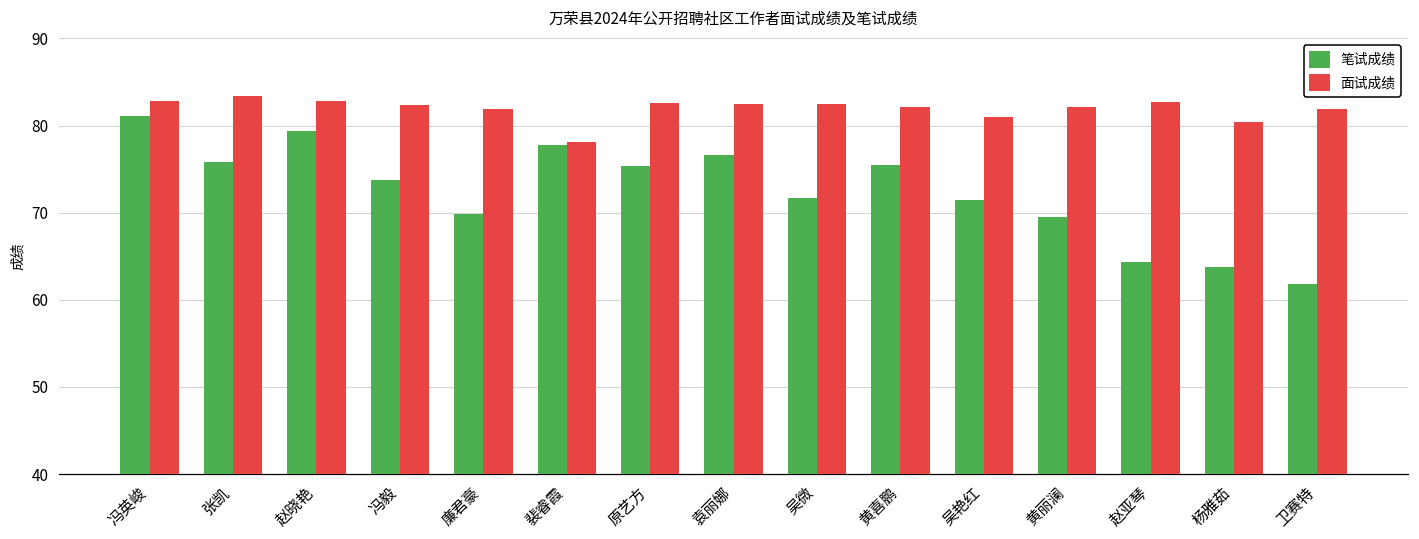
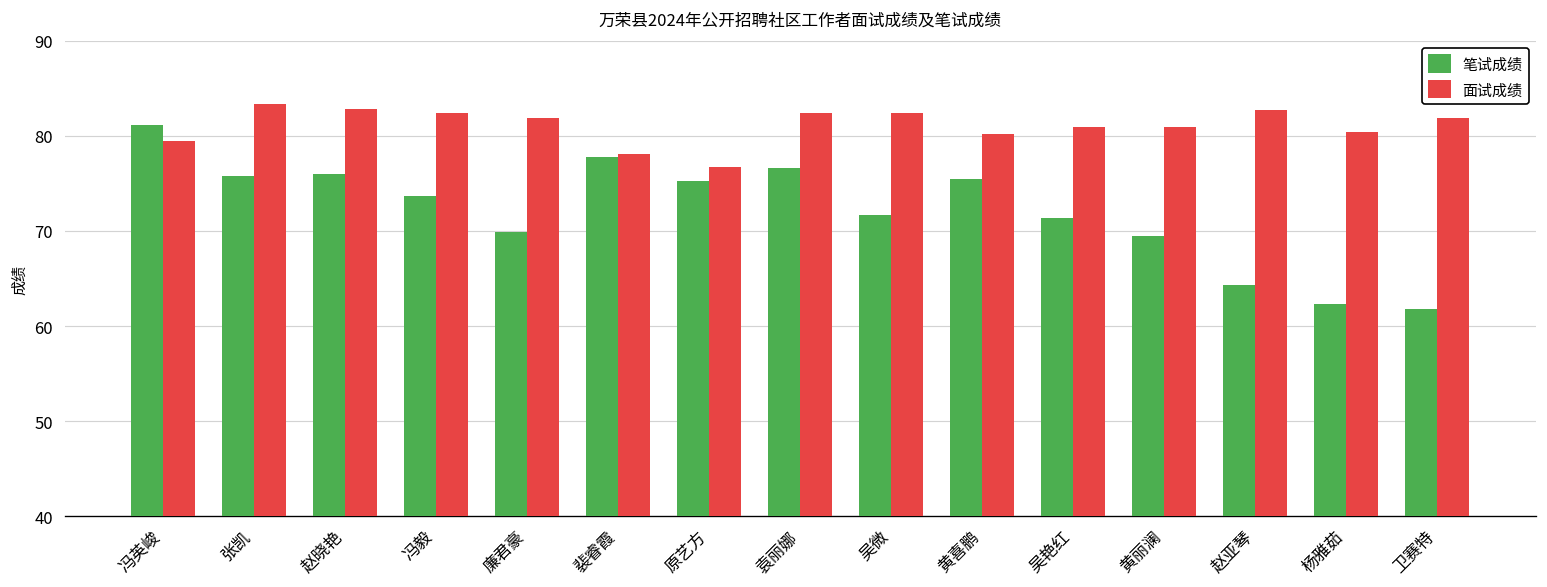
  {
    "笔试成绩": {
      "冯英峻": 81,
      "张凯": 76,
-     "赵晓艳": 79,
+     "赵晓艳": 76,
      "冯毅": 74,
      "廉君豪": 70,
      "裴睿霞": 78,
      "原艺方": 75,
      "袁丽娜": 77,
      "吴微": 72,
      "黄喜鹏": 76,
      "吴艳红": 71,
      "黄丽澜": 70,
      "赵亚琴": 64,
-     "杨雅茹": 64,
+     "杨雅茹": 62,
      "卫赛特": 62
    },
    "面试成绩": {
-     "冯英峻": 83,
+     "冯英峻": 79,
      "张凯": 83,
      "赵晓艳": 83,
      "冯毅": 82,
      "廉君豪": 82,
      "裴睿霞": 78,
-     "原艺方": 83,
+     "原艺方": 77,
      "袁丽娜": 82,
      "吴微": 82,
-     "黄喜鹏": 82,
+     "黄喜鹏": 80,
      "吴艳红": 81,
-     "黄丽澜": 82,
+     "黄丽澜": 81,
      "赵亚琴": 83,
      "杨雅茹": 80,
      "卫赛特": 82
    }
  }
